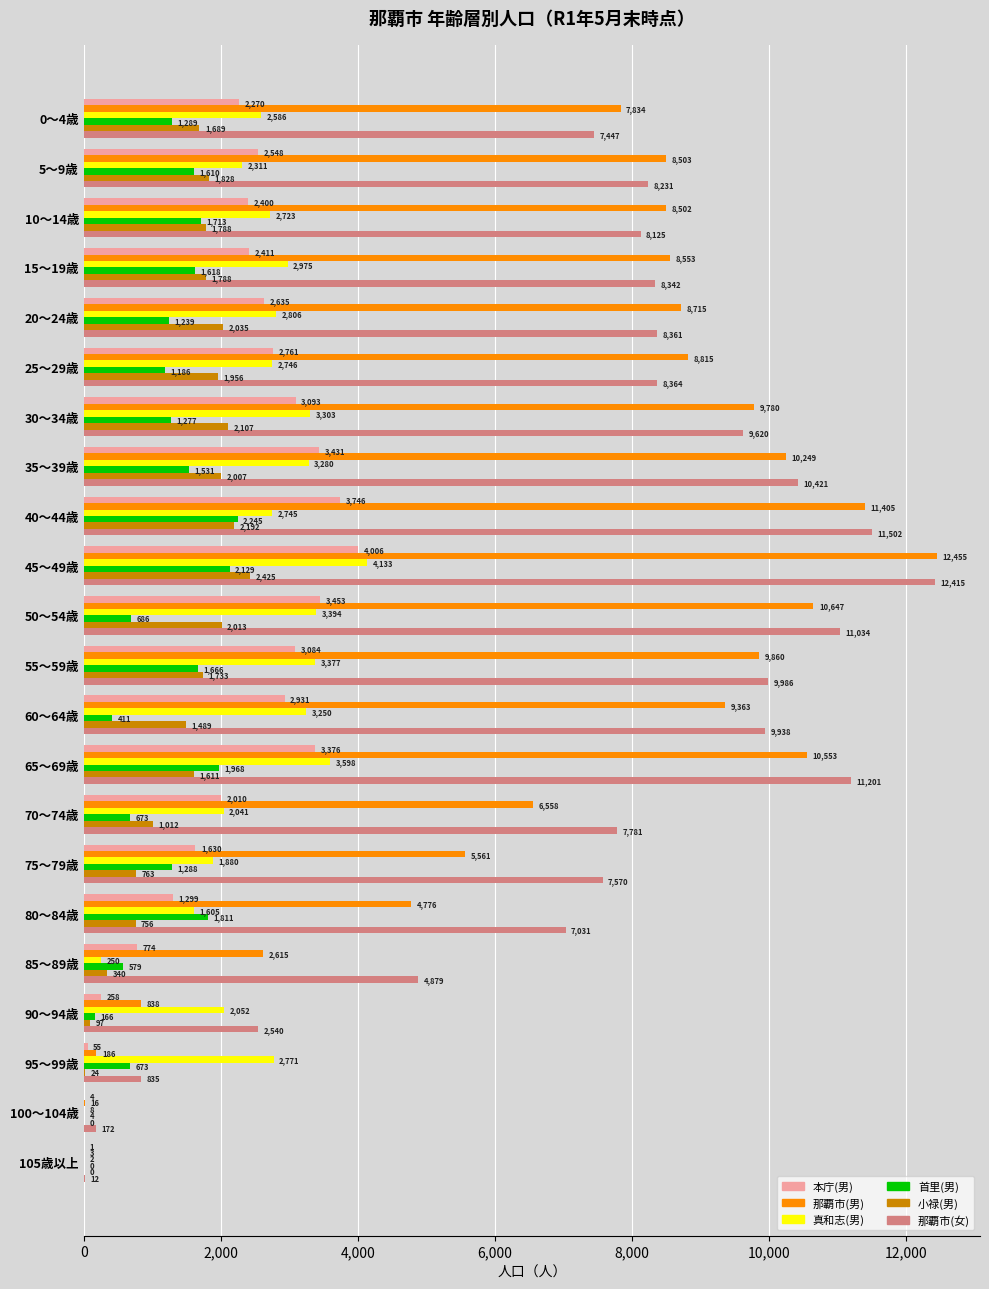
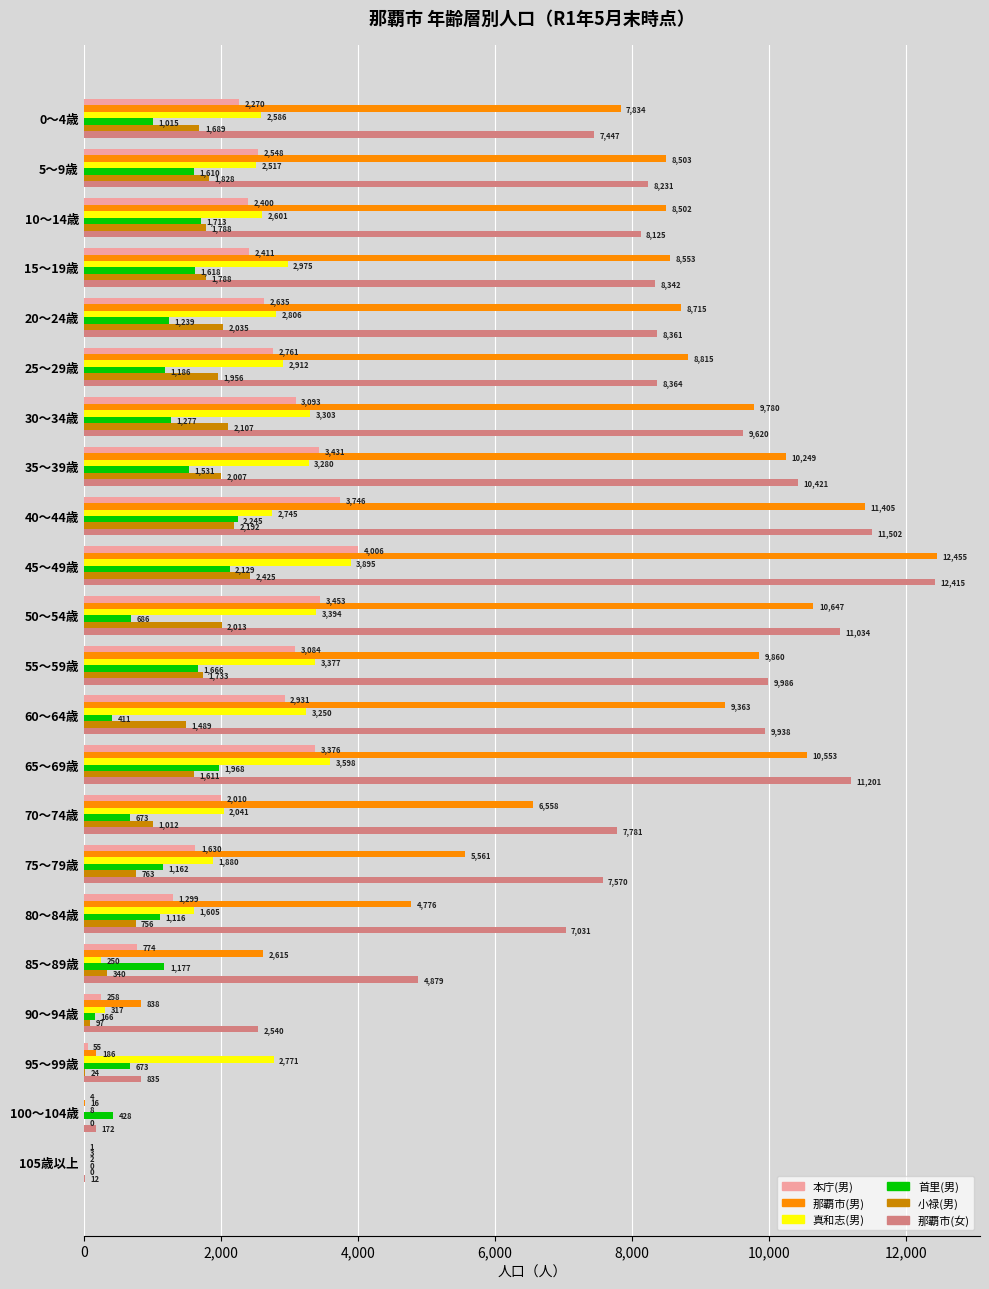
  {
    "真和志(男)": {
      "0～4歳": "2,586",
-     "5～9歳": "2,311",
-     "10～14歳": "2,723",
+     "5～9歳": "2,517",
+     "10～14歳": "2,601",
      "15～19歳": "2,975",
      "20～24歳": "2,806",
-     "25～29歳": "2,746",
+     "25～29歳": "2,912",
      "30～34歳": "3,303",
      "35～39歳": "3,280",
      "40～44歳": "2,745",
-     "45～49歳": "4,133",
+     "45～49歳": "3,895",
      "50～54歳": "3,394",
      "55～59歳": "3,377",
      "60～64歳": "3,250",
      "65～69歳": "3,598",
      "70～74歳": "2,041",
      "75～79歳": "1,880",
      "80～84歳": "1,605",
      "85～89歳": "250",
-     "90～94歳": "2,052",
+     "90～94歳": "317",
      "95～99歳": "2,771"
    },
    "首里(男)": {
-     "0～4歳": "1,289",
+     "0～4歳": "1,015",
      "5～9歳": "1,610",
      "15～19歳": "1,618",
      "20～24歳": "1,239",
      "25～29歳": "1,186",
      "30～34歳": "1,277",
      "35～39歳": "1,531",
      "45～49歳": "2,129",
      "50～54歳": "686",
      "60～64歳": "411",
      "65～69歳": "1,968",
      "70～74歳": "673",
-     "75～79歳": "1,288",
-     "80～84歳": "1,811",
-     "85～89歳": "579",
+     "75～79歳": "1,162",
+     "80～84歳": "1,116",
+     "85～89歳": "1,177",
      "90～94歳": "166",
      "95～99歳": "673",
-     "100～104歳": "4"
+     "100～104歳": "428"
    }
  }
